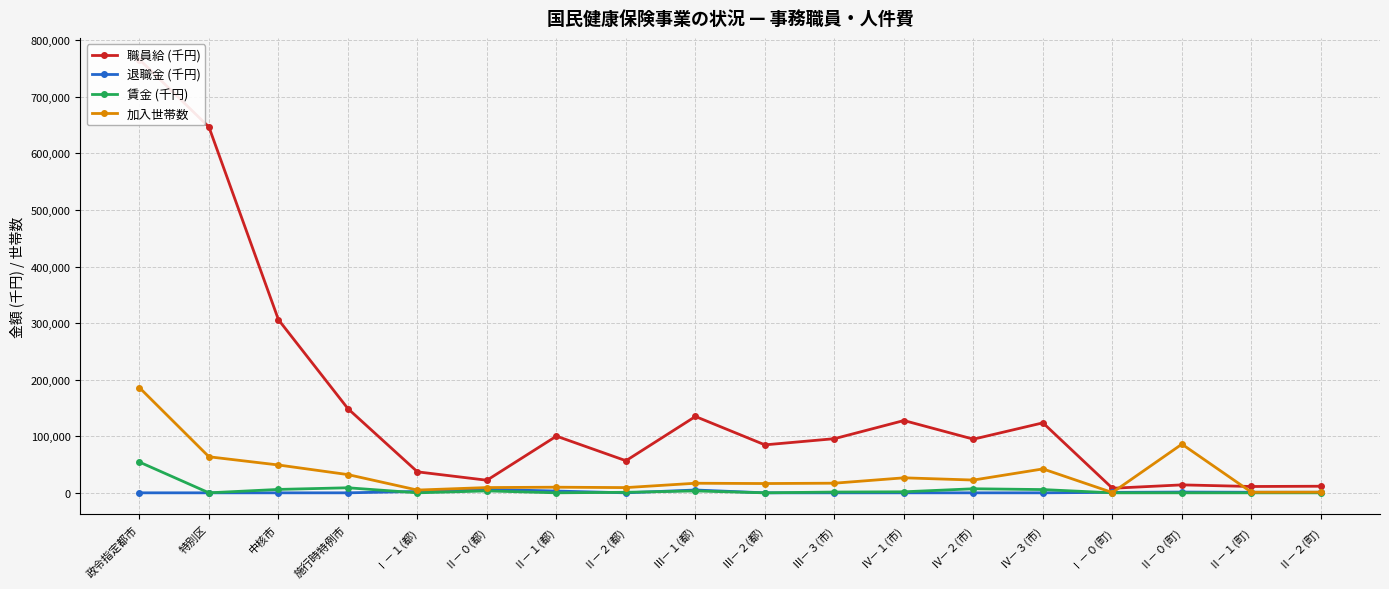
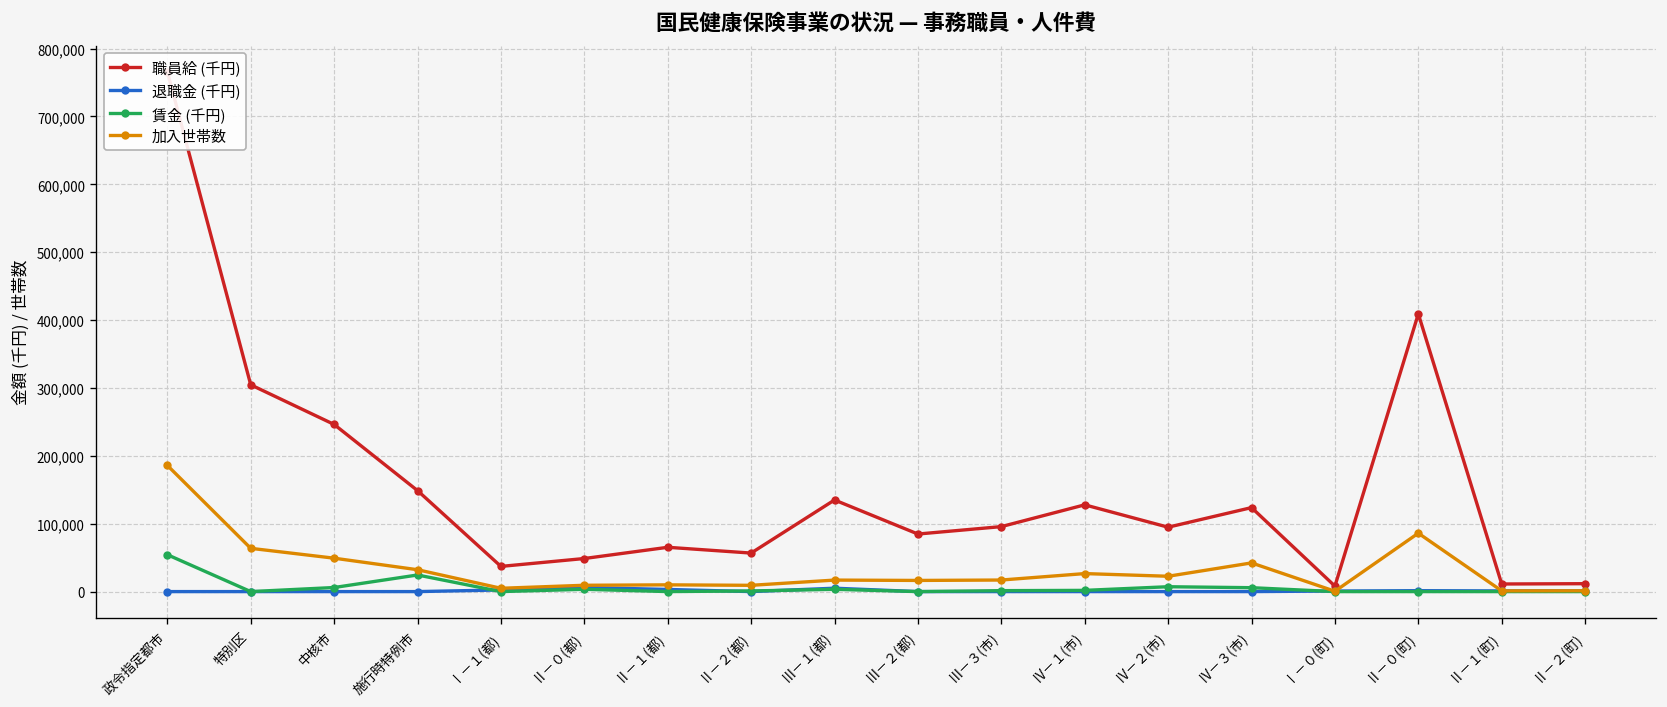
  {
    "職員給 (千円)": {
-     "特別区": "650,000",
-     "中核市": "310,000",
+     "特別区": "300,000",
+     "中核市": "250,000",
      "施行時特例市": "150,000",
      "Ⅰ－１(都)": "40,000",
-     "Ⅱ－０(都)": "20,000",
-     "Ⅱ－１(都)": "100,000",
+     "Ⅱ－０(都)": "50,000",
+     "Ⅱ－１(都)": "70,000",
      "Ⅱ－２(都)": "60,000",
      "Ⅲ－１(都)": "130,000",
      "Ⅲ－２(都)": "80,000",
      "Ⅲ－３(市)": "100,000",
      "Ⅳ－１(市)": "130,000",
      "Ⅳ－２(市)": "90,000",
      "Ⅳ－３(市)": "120,000",
      "Ⅰ－０(町)": "10,000",
-     "Ⅱ－０(町)": "10,000",
+     "Ⅱ－０(町)": "410,000",
      "Ⅱ－１(町)": "10,000",
      "Ⅱ－２(町)": "10,000"
    },
    "退職金 (千円)": {
      "政令指定都市": "0",
      "中核市": "0",
      "施行時特例市": "0",
      "Ⅳ－２(市)": "0",
      "Ⅳ－３(市)": "0"
    },
    "賃金 (千円)": {
      "政令指定都市": "50,000",
      "中核市": "10,000",
-     "施行時特例市": "10,000",
+     "施行時特例市": "20,000",
      "Ⅳ－２(市)": "10,000",
      "Ⅳ－３(市)": "10,000"
    },
    "加入世帯数": {
      "政令指定都市": "190,000",
      "特別区": "60,000",
      "中核市": "50,000",
      "施行時特例市": "30,000",
      "Ⅱ－１(都)": "10,000",
      "Ⅱ－２(都)": "10,000",
      "Ⅲ－１(都)": "20,000",
      "Ⅲ－２(都)": "20,000",
      "Ⅲ－３(市)": "20,000",
      "Ⅳ－１(市)": "30,000",
      "Ⅳ－２(市)": "20,000",
      "Ⅳ－３(市)": "40,000",
      "Ⅱ－０(町)": "90,000"
    }
  }
